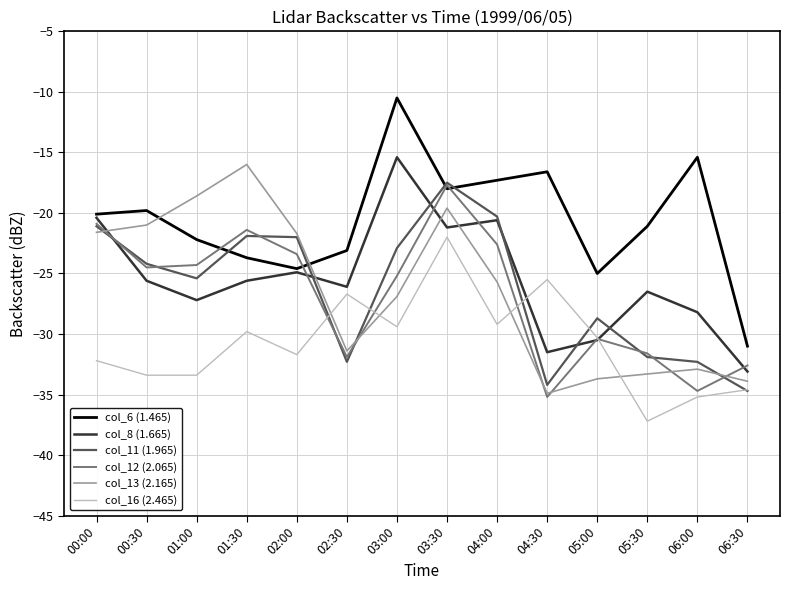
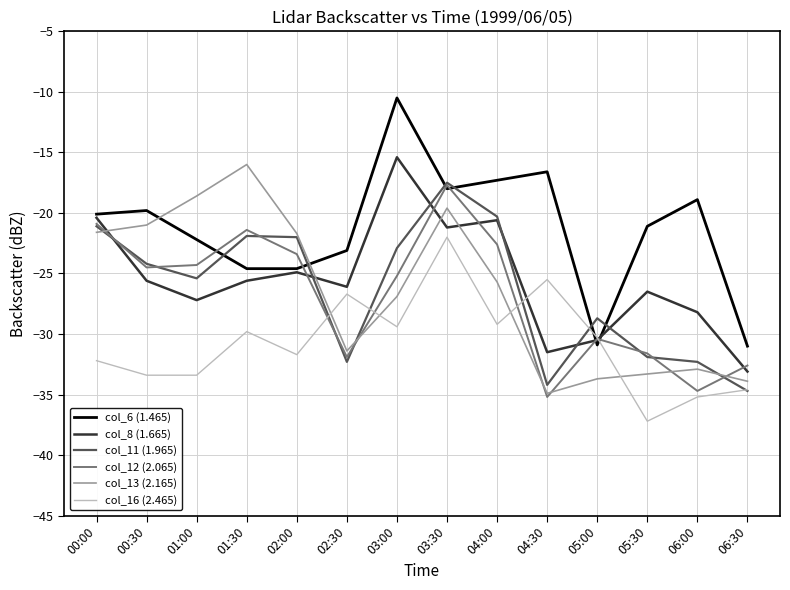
  {
    "col_6 (1.465)": {
      "00:00": -20.1,
      "00:30": -19.8,
      "01:00": -22.2,
-     "01:30": -23.7,
+     "01:30": -24.6,
      "02:00": -24.6,
      "02:30": -23.1,
      "03:00": -10.5,
      "03:30": -18.0,
      "04:00": -17.3,
      "04:30": -16.6,
-     "05:00": -25.0,
+     "05:00": -30.9,
      "05:30": -21.1,
-     "06:00": -15.4,
+     "06:00": -18.9,
      "06:30": -31.0
    }
  }
